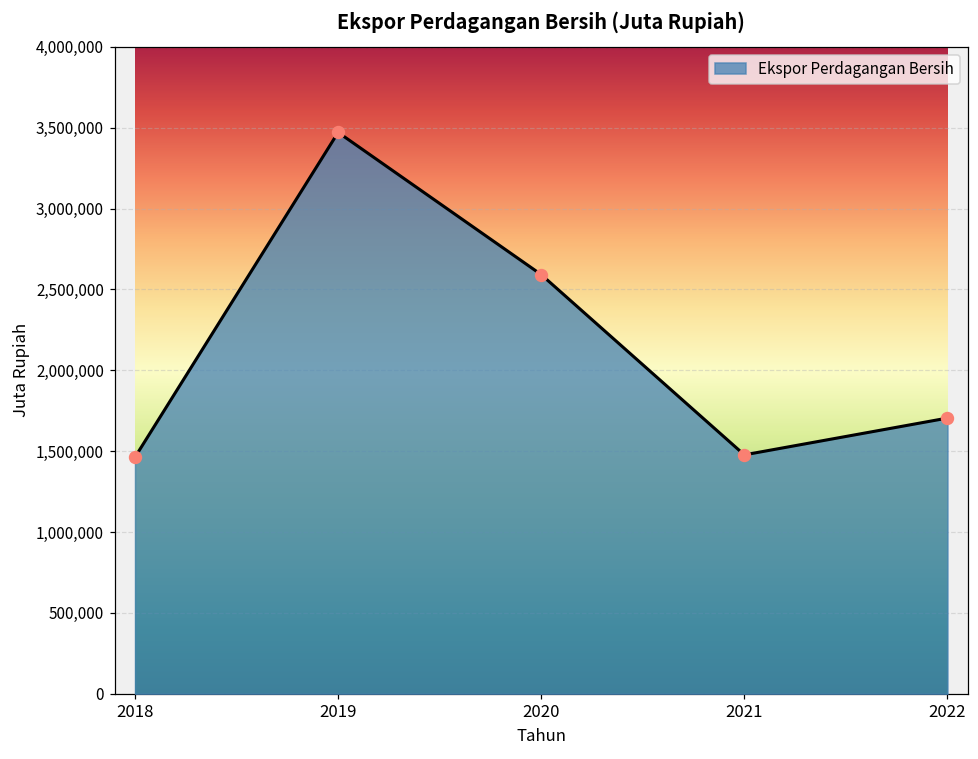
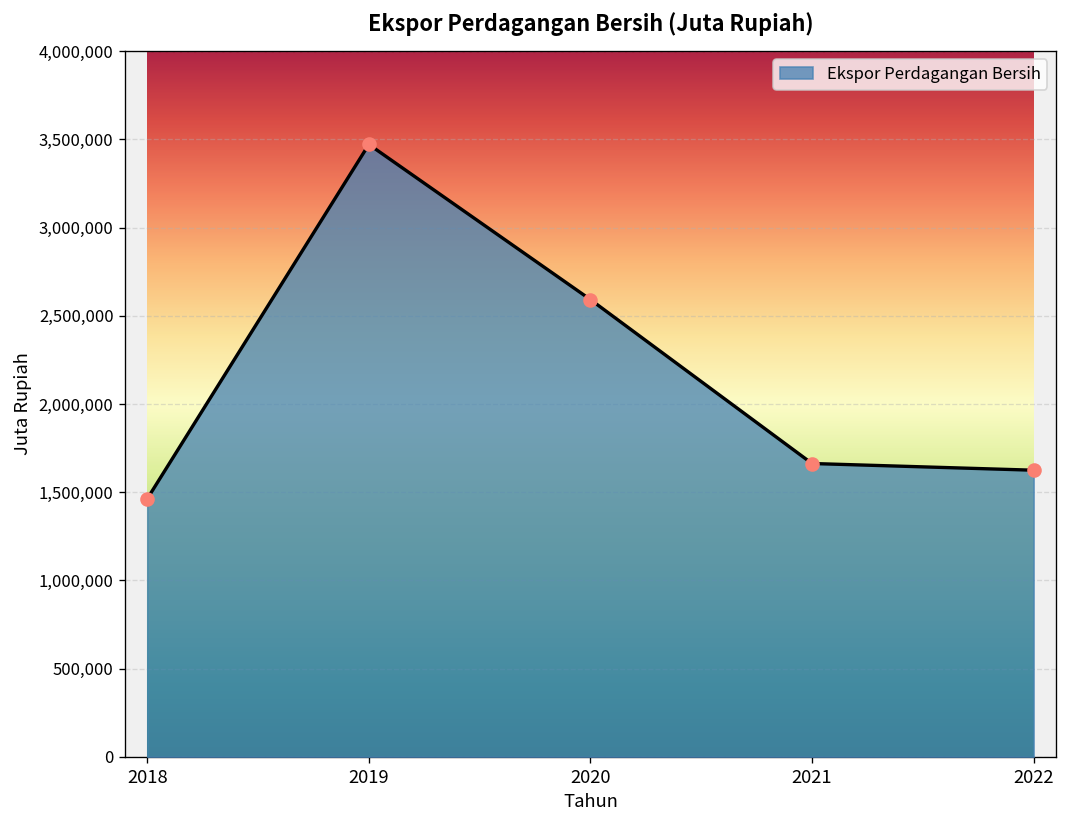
  {
    "2018": "1,460,000",
    "2019": "3,470,000",
    "2020": "2,590,000",
-   "2021": "1,480,000",
-   "2022": "1,700,000"
+   "2021": "1,660,000",
+   "2022": "1,620,000"
  }
